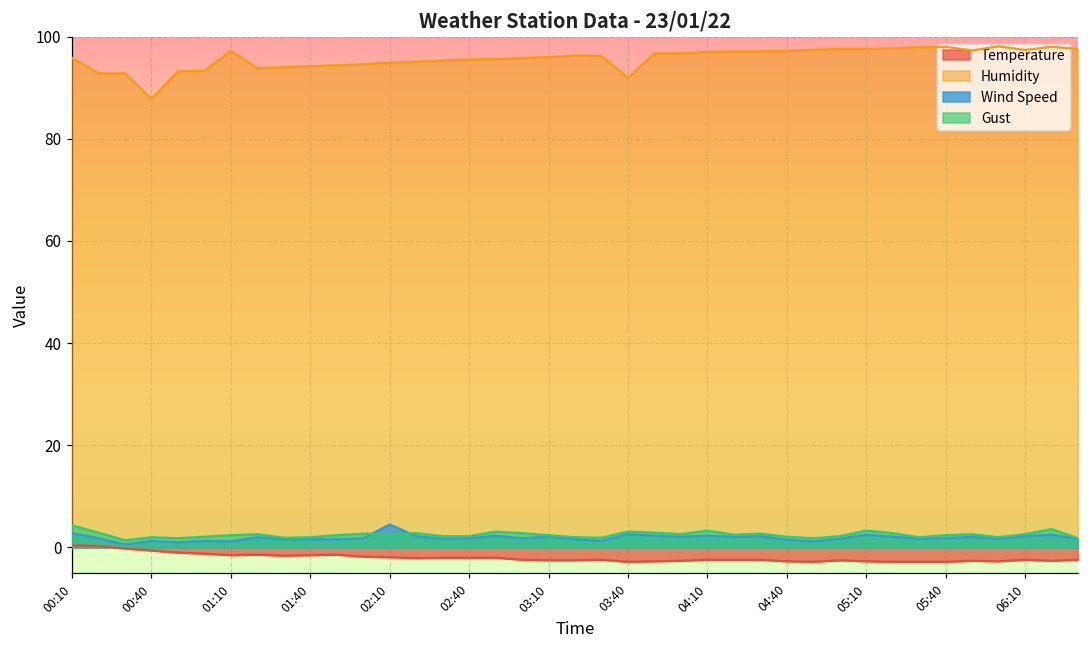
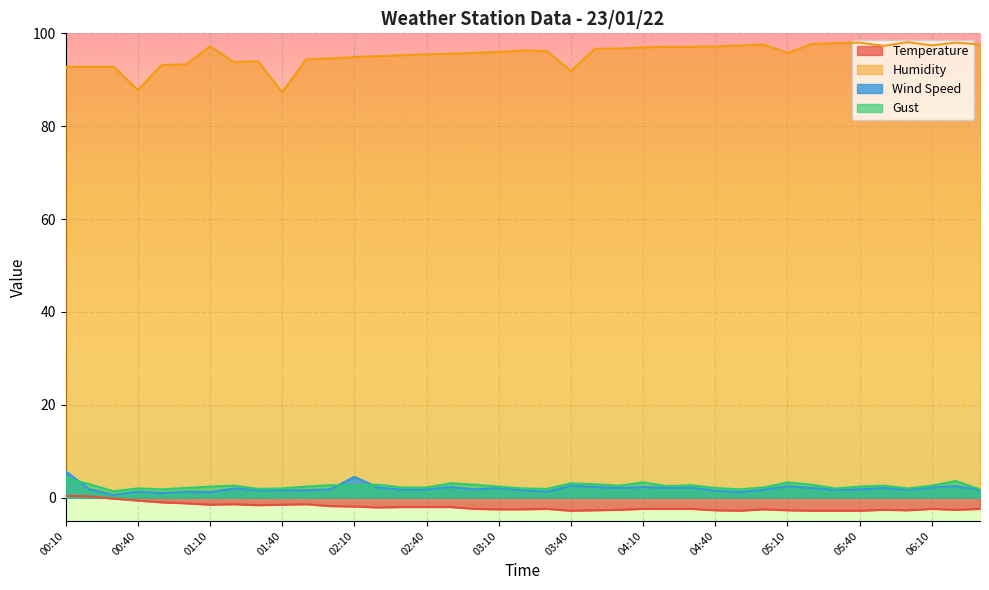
  {
    "Humidity": {
-     "00:10": 96,
+     "00:10": 93,
      "00:40": 88,
      "01:10": 97,
-     "01:40": 94,
+     "01:40": 87,
      "02:10": 95,
      "02:40": 96,
      "03:10": 96,
      "03:40": 92,
      "04:10": 97,
      "04:40": 97,
-     "05:10": 98
+     "05:10": 96
    },
    "Wind Speed": {
-     "00:10": 3,
+     "00:10": 6,
      "00:40": 1,
      "01:10": 1,
      "02:10": 5,
      "04:10": 2,
      "04:40": 2,
      "05:10": 3,
      "05:40": 2
    },
    "Gust": {
      "00:10": 4,
      "00:40": 2,
      "01:10": 2,
      "02:10": 3,
      "04:10": 3,
      "04:40": 2,
      "05:10": 3,
      "05:40": 2
    }
  }
